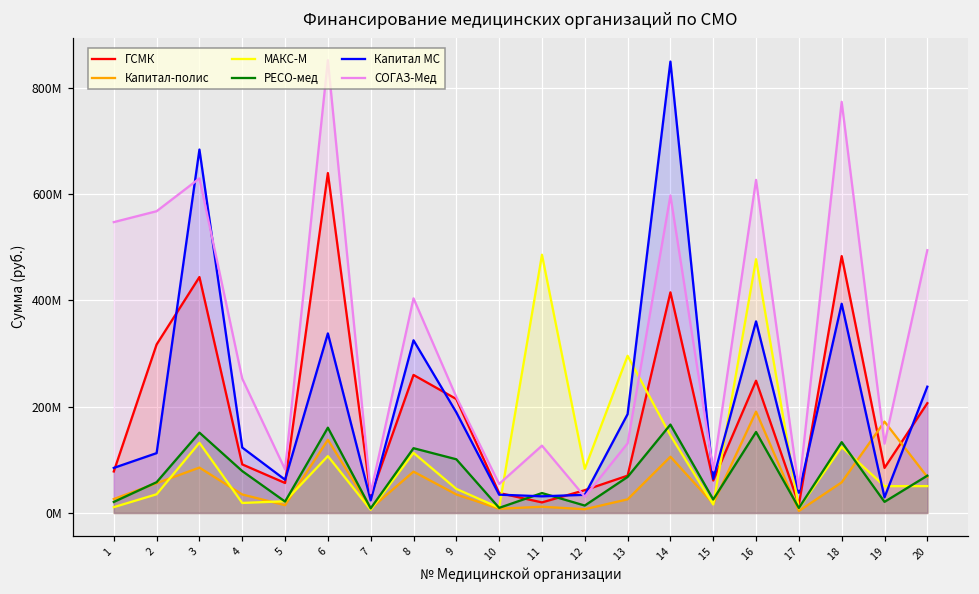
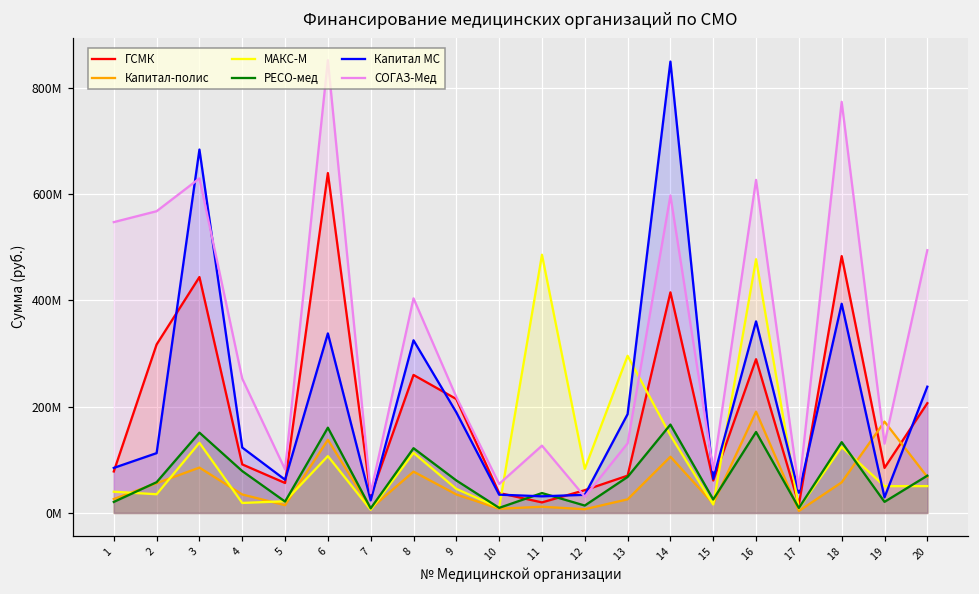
  {
    "ГСМК": {
      "1": 80000000,
      "2": 320000000,
      "3": 440000000,
      "4": 90000000,
      "5": 60000000,
      "6": 640000000,
      "8": 260000000,
      "11": 20000000,
      "12": 40000000,
      "14": 420000000,
-     "16": 250000000,
+     "16": 290000000,
      "17": 20000000,
      "18": 480000000,
      "19": 80000000,
      "20": 210000000
    },
    "Капитал-полис": {
      "1": 30000000,
      "3": 90000000,
      "4": 30000000,
      "5": 10000000,
      "6": 140000000,
      "8": 80000000,
      "9": 30000000,
      "11": 10000000,
      "12": 10000000,
      "13": 30000000,
      "14": 110000000,
      "16": 190000000,
      "18": 60000000,
      "19": 170000000
    },
    "МАКС-М": {
-     "1": 10000000,
+     "1": 40000000,
      "2": 40000000,
      "3": 130000000,
      "4": 20000000,
      "6": 110000000,
      "8": 110000000,
      "9": 50000000,
      "11": 490000000,
      "12": 80000000,
      "13": 300000000,
      "14": 150000000,
      "16": 480000000,
      "18": 120000000,
      "19": 50000000,
      "20": 50000000
    },
    "РЕСО-мед": {
      "1": 20000000,
      "3": 150000000,
      "4": 80000000,
      "6": 160000000,
      "8": 120000000,
-     "9": 100000000,
+     "9": 60000000,
      "11": 40000000,
      "12": 10000000,
      "14": 170000000,
      "15": 30000000,
      "16": 150000000,
      "18": 130000000,
      "19": 20000000
    },
    "Капитал МС": {
      "1": 80000000,
      "2": 110000000,
      "3": 680000000,
      "4": 120000000,
      "5": 60000000,
      "6": 340000000,
      "7": 20000000,
      "8": 320000000,
      "9": 190000000,
      "11": 30000000,
      "13": 190000000,
      "14": 850000000,
      "16": 360000000,
      "17": 40000000,
      "18": 390000000,
      "19": 30000000,
      "20": 240000000
    },
    "СОГАЗ-Мед": {
      "1": 550000000,
      "2": 570000000,
      "3": 630000000,
      "4": 250000000,
      "5": 80000000,
      "8": 400000000,
      "10": 50000000,
      "11": 130000000,
      "13": 130000000,
      "14": 600000000,
      "15": 80000000,
      "16": 630000000,
      "17": 50000000,
      "18": 770000000,
      "19": 130000000,
      "20": 490000000
    }
  }
